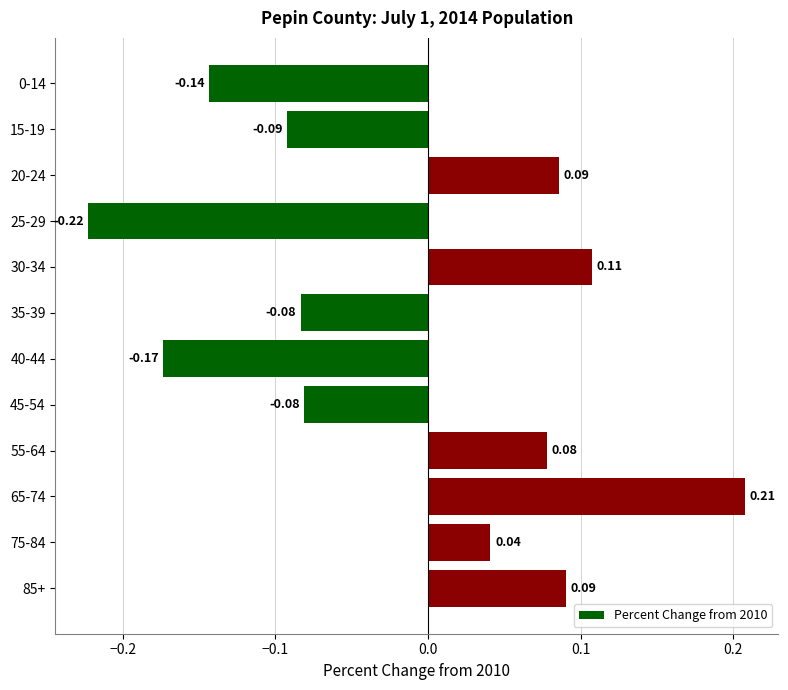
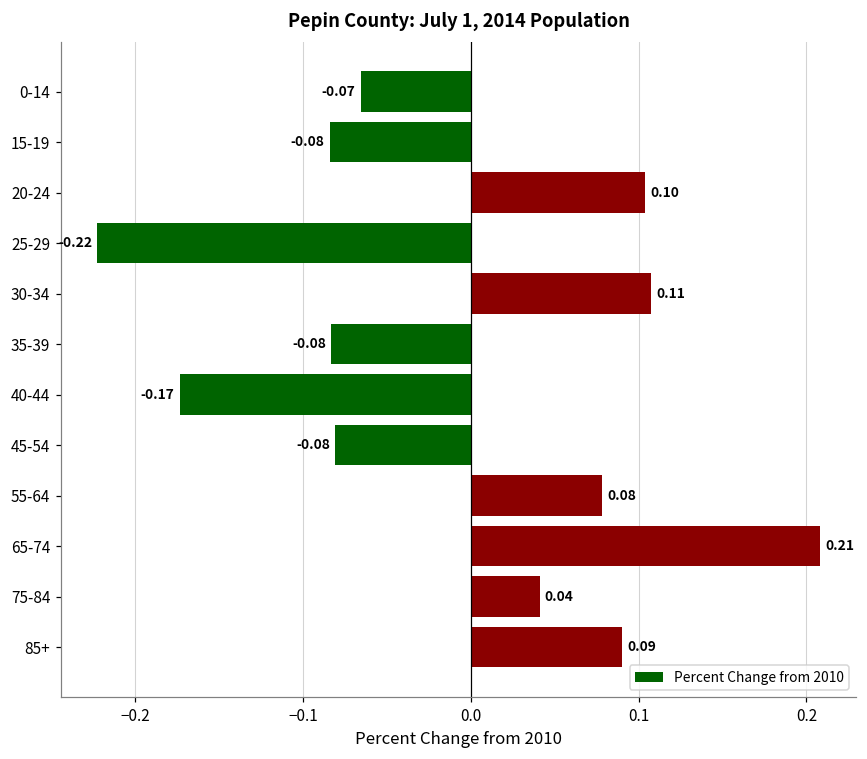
  {
-   "0-14": -0.14,
-   "15-19": -0.09,
-   "20-24": 0.09,
+   "0-14": -0.07,
+   "15-19": -0.08,
+   "20-24": 0.10,
    "25-29": -0.22,
    "30-34": 0.11,
    "35-39": -0.08,
    "40-44": -0.17,
    "45-54": -0.08,
    "55-64": 0.08,
    "65-74": 0.21,
    "75-84": 0.04,
    "85+": 0.09
  }
